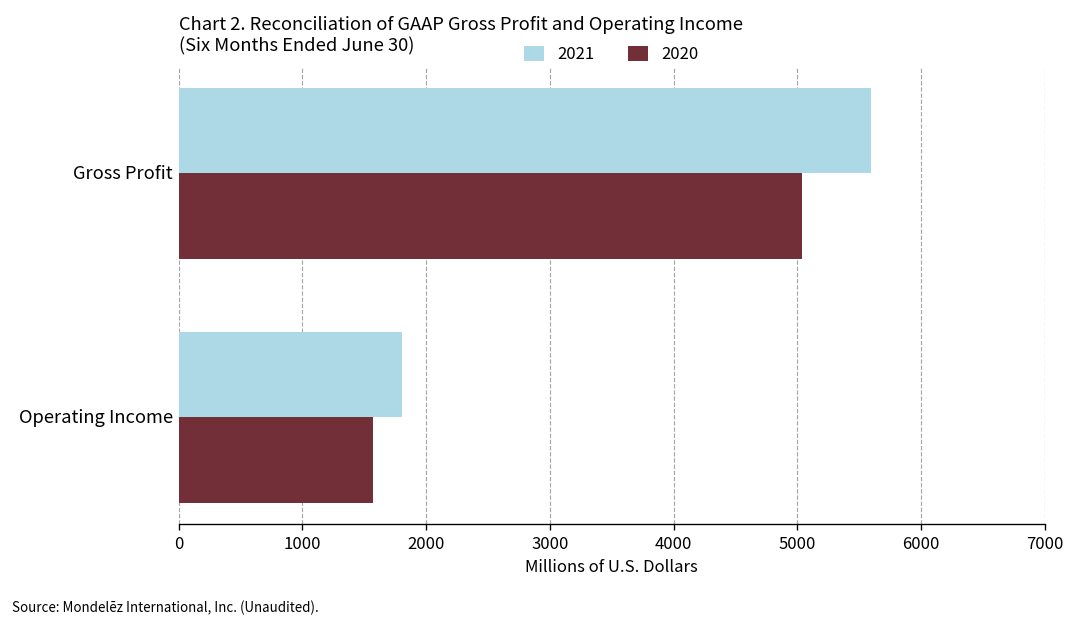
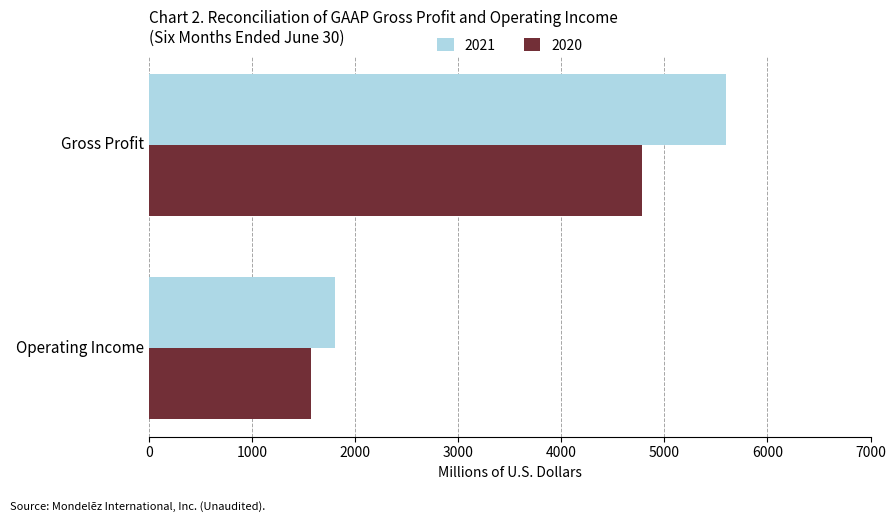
  {
    "2021": {
      "Gross Profit": 5600,
      "Operating Income": 1810
    },
    "2020": {
-     "Gross Profit": 5040,
+     "Gross Profit": 4780,
      "Operating Income": 1570
    }
  }
